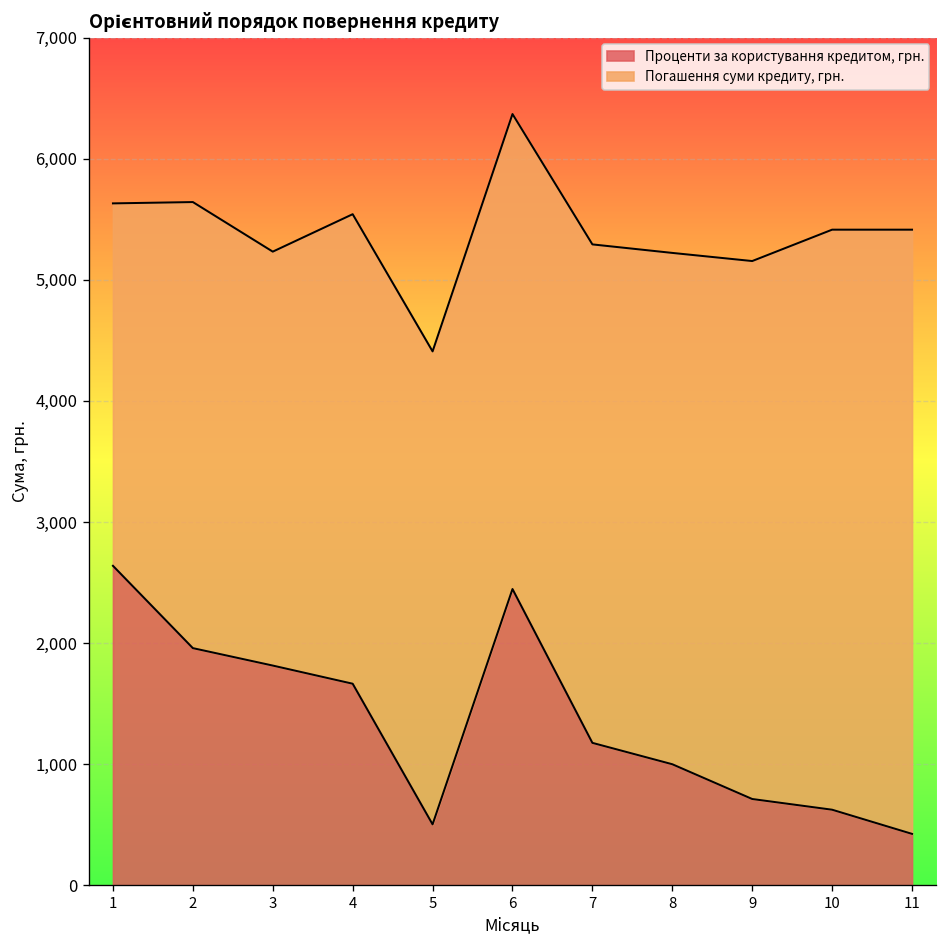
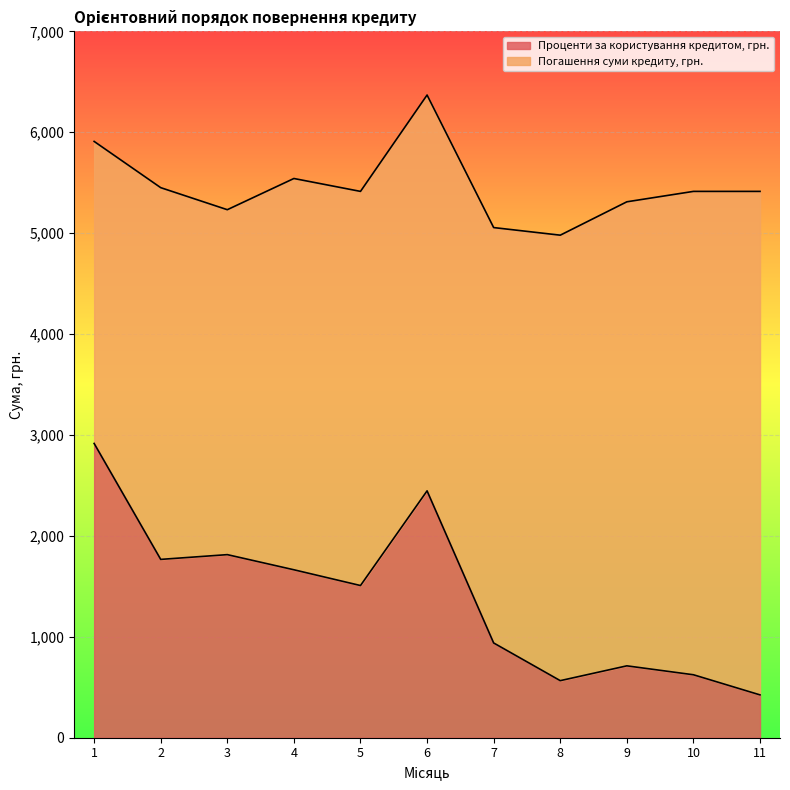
  {
    "Проценти за користування кредитом, грн.": {
-     "1": "2,640",
-     "2": "1,960",
+     "1": "2,920",
+     "2": "1,770",
      "3": "1,810",
      "4": "1,660",
-     "5": "500",
+     "5": "1,510",
      "6": "2,450",
-     "7": "1,180",
-     "8": "1,000",
+     "7": "940",
+     "8": "570",
      "9": "710",
      "10": "620",
      "11": "420"
    },
    "Погашення суми кредиту, грн.": {
      "1": "2,990",
      "2": "3,680",
      "3": "3,420",
      "4": "3,880",
      "5": "3,910",
      "6": "3,920",
      "7": "4,120",
-     "8": "4,220",
-     "9": "4,440",
+     "8": "4,410",
+     "9": "4,600",
      "10": "4,790",
      "11": "4,990"
    }
  }
